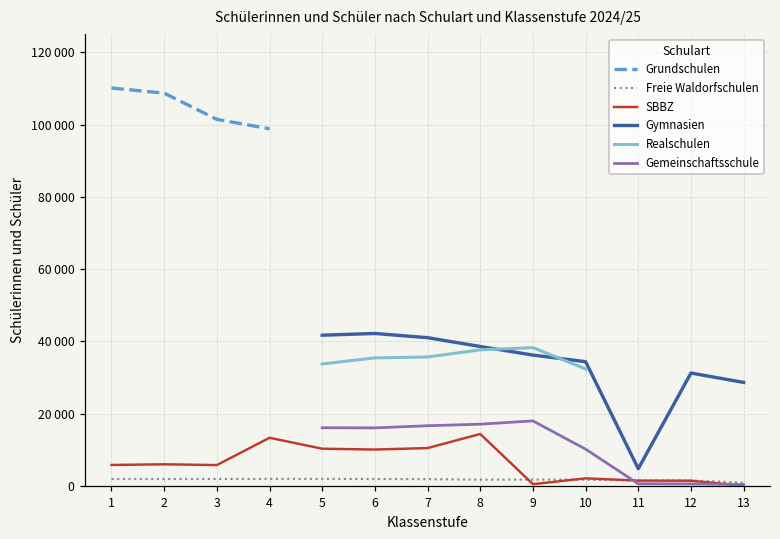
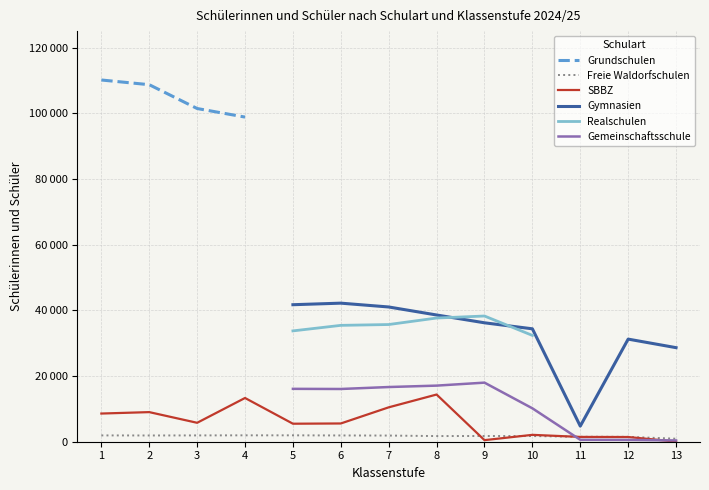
  {
    "SBBZ": {
-     "1": 6000,
-     "2": 6000,
+     "1": 9000,
+     "2": 9000,
      "3": 6000,
      "4": 13000,
-     "5": 10000,
-     "6": 10000,
+     "5": 5000,
+     "6": 6000,
      "7": 10000,
      "8": 14000,
      "9": 0
    },
    "Gymnasien": {
      "5": 42000,
      "6": 42000,
      "7": 41000,
      "8": 39000,
      "9": 36000,
      "10": 34000,
      "11": 5000,
      "12": 31000,
      "13": 29000
    }
  }
